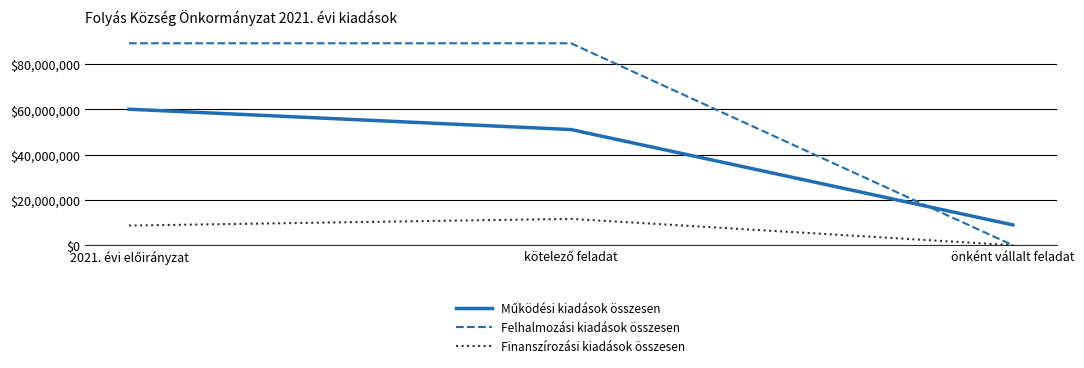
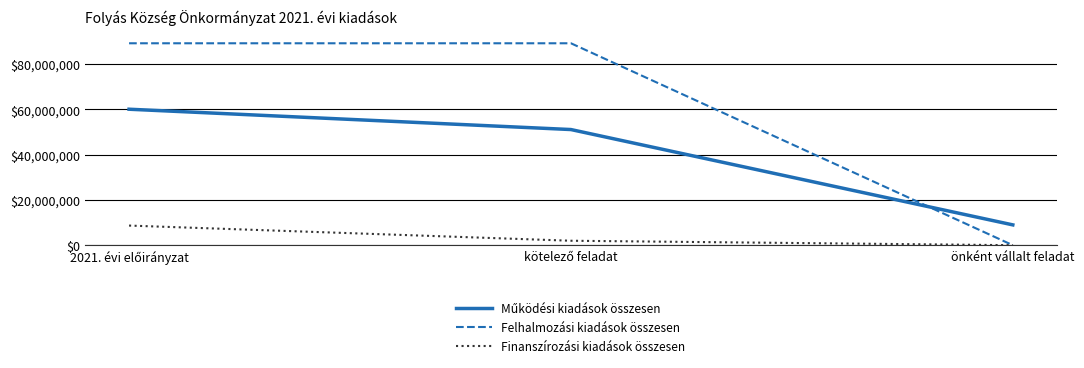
  {
    "Finanszírozási kiadások összesen": {
      "2021. évi előirányzat": "$9,000,000",
-     "kötelező feladat": "$12,000,000"
+     "kötelező feladat": "$2,000,000"
    }
  }
